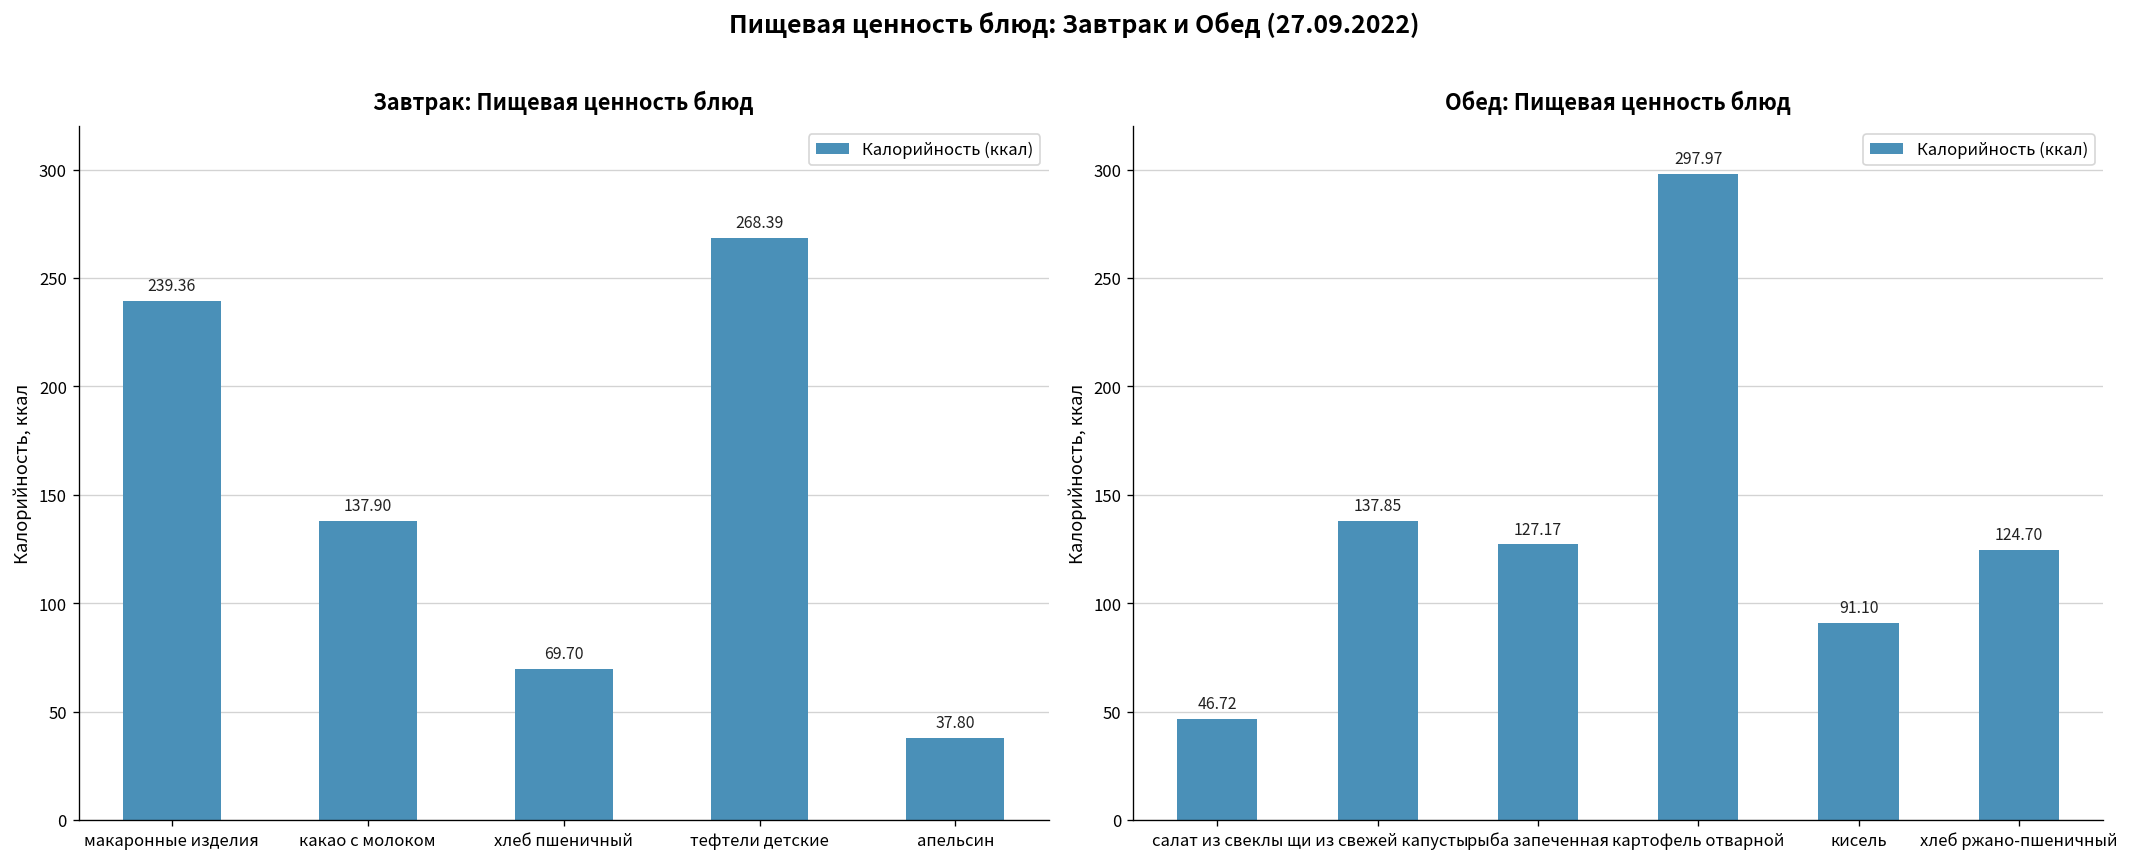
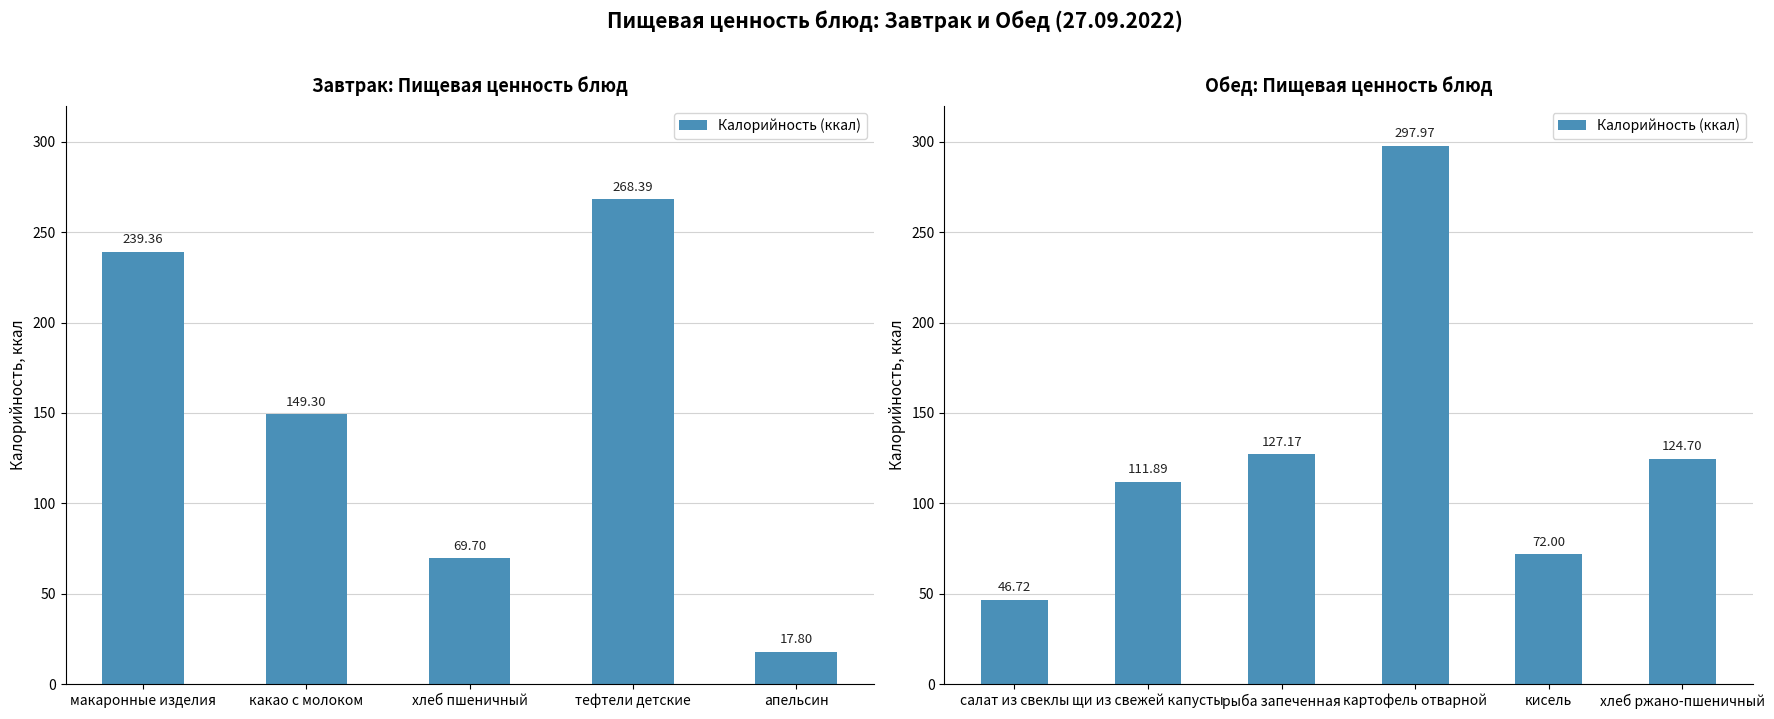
  {
    "Завтрак: Пищевая ценность блюд": {
      "макаронные изделия": 239.36,
-     "какао с молоком": 137.90,
+     "какао с молоком": 149.30,
      "хлеб пшеничный": 69.70,
      "тефтели детские": 268.39,
-     "апельсин": 37.80
+     "апельсин": 17.80
    },
    "Обед: Пищевая ценность блюд": {
      "салат из свеклы": 46.72,
-     "щи из свежей капусты": 137.85,
+     "щи из свежей капусты": 111.89,
      "рыба запеченная": 127.17,
      "картофель отварной": 297.97,
-     "кисель": 91.10,
+     "кисель": 72.00,
      "хлеб ржано-пшеничный": 124.70
    }
  }
